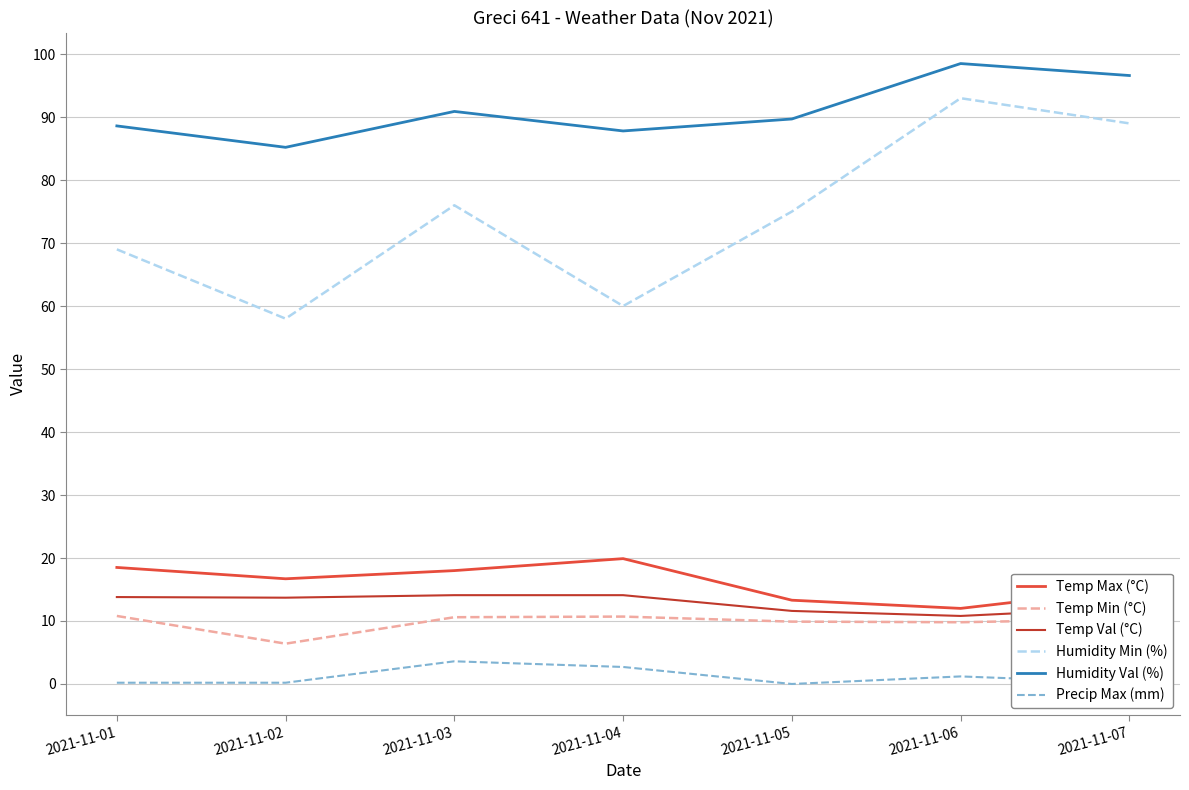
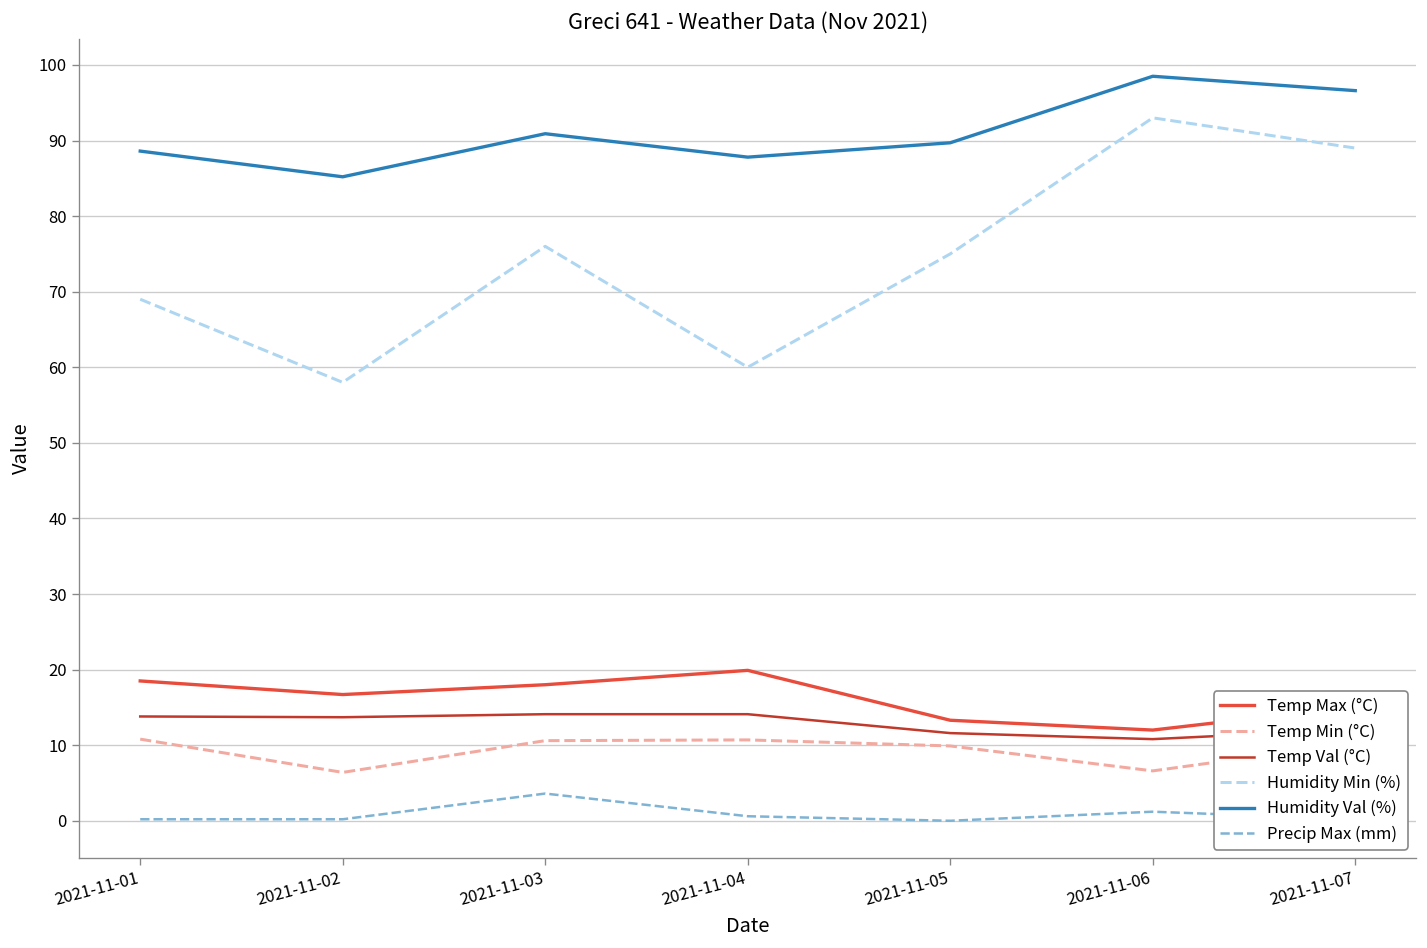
  {
    "Temp Min (°C)": {
      "2021-11-01": 11,
      "2021-11-02": 6,
      "2021-11-03": 11,
      "2021-11-04": 11,
      "2021-11-05": 10,
-     "2021-11-06": 10
+     "2021-11-06": 7
    },
    "Humidity Min (%)": {
      "2021-11-01": 69,
      "2021-11-02": 58,
      "2021-11-03": 76,
      "2021-11-04": 60,
      "2021-11-05": 75,
      "2021-11-06": 93,
      "2021-11-07": 89
    },
    "Humidity Val (%)": {
      "2021-11-01": 89,
      "2021-11-02": 85,
      "2021-11-03": 91,
      "2021-11-04": 88,
      "2021-11-05": 90,
      "2021-11-06": 99,
      "2021-11-07": 97
    },
    "Precip Max (mm)": {
      "2021-11-01": 0,
      "2021-11-02": 0,
      "2021-11-03": 4,
-     "2021-11-04": 3,
+     "2021-11-04": 1,
      "2021-11-05": 0,
      "2021-11-06": 1
    }
  }
